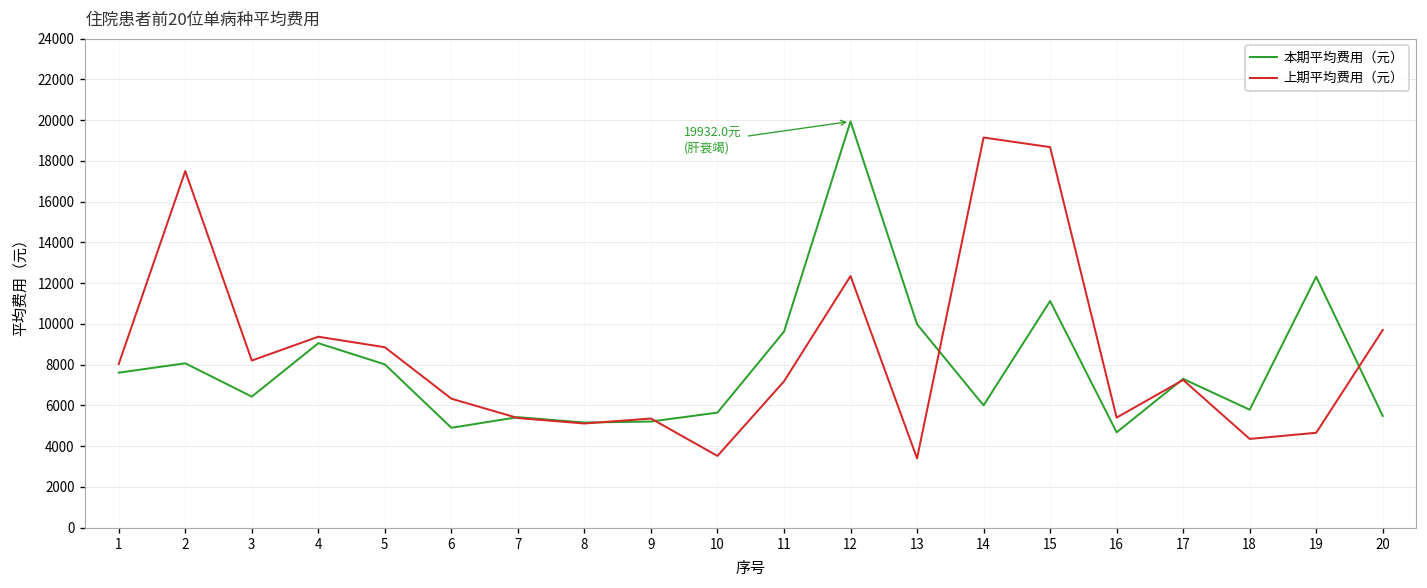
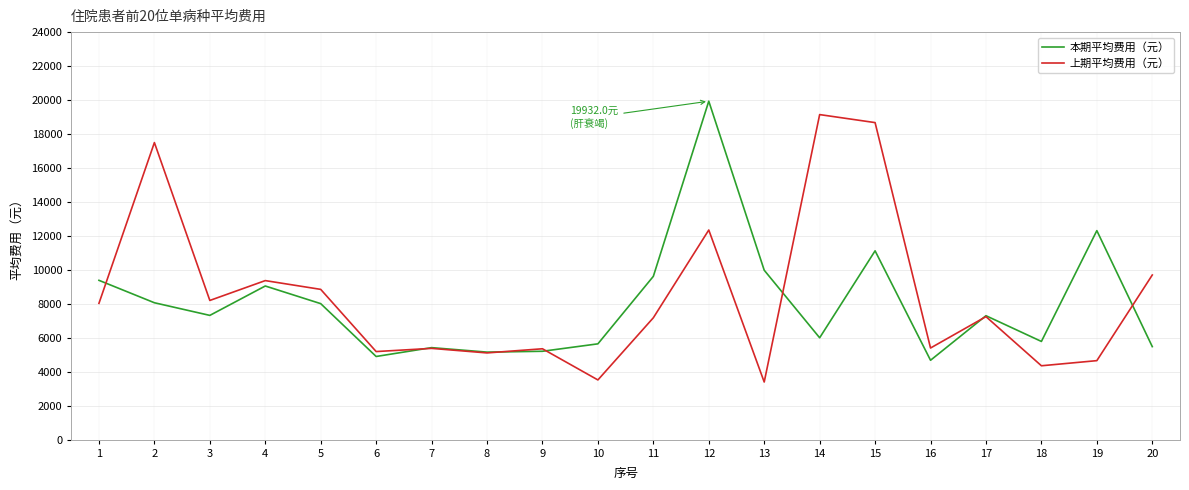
  {
    "本期平均费用（元）": {
-     "1": 7600,
+     "1": 9400,
      "2": 8100,
-     "3": 6400,
+     "3": 7300,
      "4": 9000,
      "5": 8000,
      "6": 4900,
      "10": 5600,
      "11": 9600,
      "13": 10000,
      "14": 6000,
      "15": 11100,
      "16": 4700,
      "18": 5800,
      "19": 12300,
      "20": 5500
    },
    "上期平均费用（元）": {
      "1": 8000,
      "2": 17500,
      "3": 8200,
      "4": 9400,
      "5": 8800,
-     "6": 6300,
+     "6": 5200,
      "10": 3500,
      "11": 7200,
      "12": 12300,
      "13": 3400,
      "14": 19100,
      "15": 18700,
      "16": 5400,
      "18": 4400,
      "19": 4700,
      "20": 9700
    }
  }
